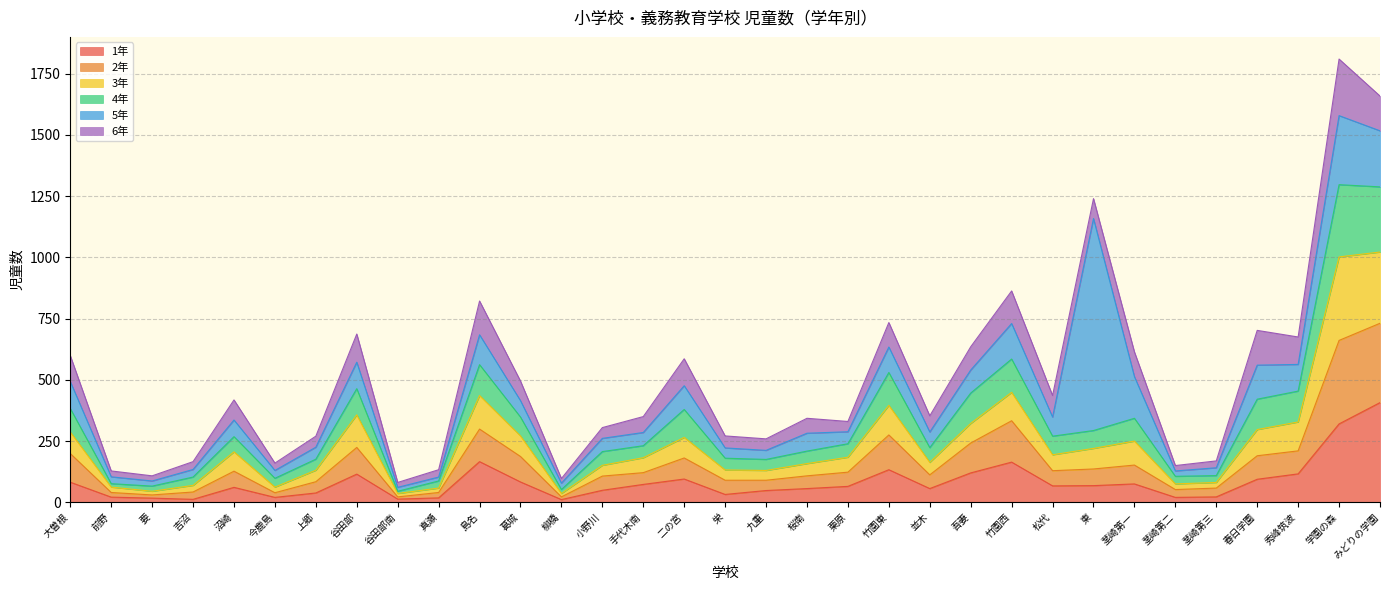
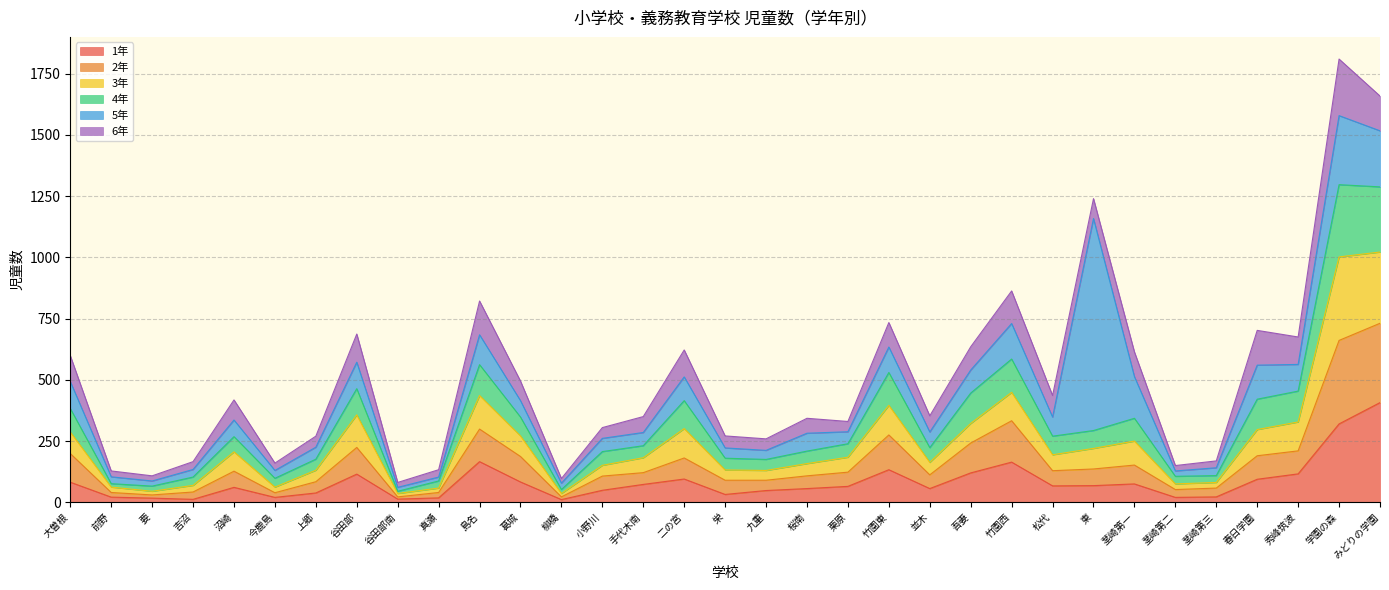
  {
    "3年": {
      "大曽根": 90,
      "前野": 20,
      "要": 20,
      "吉沼": 30,
      "沼崎": 80,
      "今鹿島": 20,
      "上郷": 50,
      "谷田部": 130,
      "真瀬": 20,
      "島名": 140,
      "葛城": 80,
      "柳橋": 10,
      "小野川": 40,
      "手代木南": 60,
-     "二の宮": 80,
+     "二の宮": 120,
      "栄": 40,
      "九重": 40,
      "桜南": 50,
      "栗原": 60,
      "竹園東": 120,
      "並木": 50,
      "吾妻": 80,
      "竹園西": 120,
      "松代": 70,
      "東": 80,
      "茎崎第一": 100,
      "茎崎第二": 20,
      "茎崎第三": 20,
      "春日学園": 110,
      "秀峰筑波": 120,
      "学園の森": 340,
      "みどりの学園": 290
    },
    "4年": {
      "大曽根": 100,
      "前野": 10,
      "要": 20,
      "吉沼": 30,
      "沼崎": 60,
      "今鹿島": 40,
      "上郷": 50,
      "谷田部": 110,
      "真瀬": 30,
      "島名": 130,
      "葛城": 80,
      "柳橋": 20,
      "小野川": 60,
      "手代木南": 50,
      "二の宮": 110,
      "栄": 50,
      "九重": 50,
      "桜南": 50,
      "栗原": 60,
      "竹園東": 130,
      "並木": 60,
      "吾妻": 120,
      "竹園西": 140,
      "松代": 80,
      "東": 70,
      "茎崎第一": 90,
      "茎崎第二": 30,
      "茎崎第三": 30,
      "春日学園": 120,
      "秀峰筑波": 130,
      "学園の森": 300,
      "みどりの学園": 270
    },
    "5年": {
      "大曽根": 110,
      "前野": 30,
      "要": 20,
      "吉沼": 30,
      "沼崎": 70,
      "今鹿島": 30,
      "上郷": 50,
      "谷田部": 110,
      "谷田部南": 20,
      "真瀬": 20,
      "島名": 120,
      "葛城": 70,
      "柳橋": 30,
      "小野川": 50,
      "手代木南": 50,
      "二の宮": 100,
      "栄": 40,
      "九重": 40,
      "桜南": 70,
      "栗原": 50,
      "竹園東": 100,
      "並木": 60,
      "吾妻": 90,
      "竹園西": 150,
      "松代": 80,
      "東": 870,
      "茎崎第一": 170,
      "茎崎第二": 20,
      "茎崎第三": 30,
      "春日学園": 140,
      "秀峰筑波": 110,
      "学園の森": 280,
      "みどりの学園": 230
    },
    "6年": {
      "大曽根": 110,
      "前野": 20,
      "要": 20,
      "吉沼": 30,
      "沼崎": 80,
      "今鹿島": 30,
      "上郷": 50,
      "谷田部": 120,
      "谷田部南": 20,
      "真瀬": 30,
      "島名": 140,
      "葛城": 80,
      "柳橋": 20,
      "小野川": 40,
      "手代木南": 70,
      "二の宮": 110,
      "栄": 50,
      "九重": 50,
      "桜南": 60,
      "栗原": 40,
      "竹園東": 100,
      "並木": 70,
      "吾妻": 100,
      "竹園西": 130,
      "松代": 90,
      "東": 80,
      "茎崎第一": 100,
      "茎崎第二": 20,
      "茎崎第三": 30,
      "春日学園": 140,
      "秀峰筑波": 110,
      "学園の森": 230,
      "みどりの学園": 140
    }
  }
